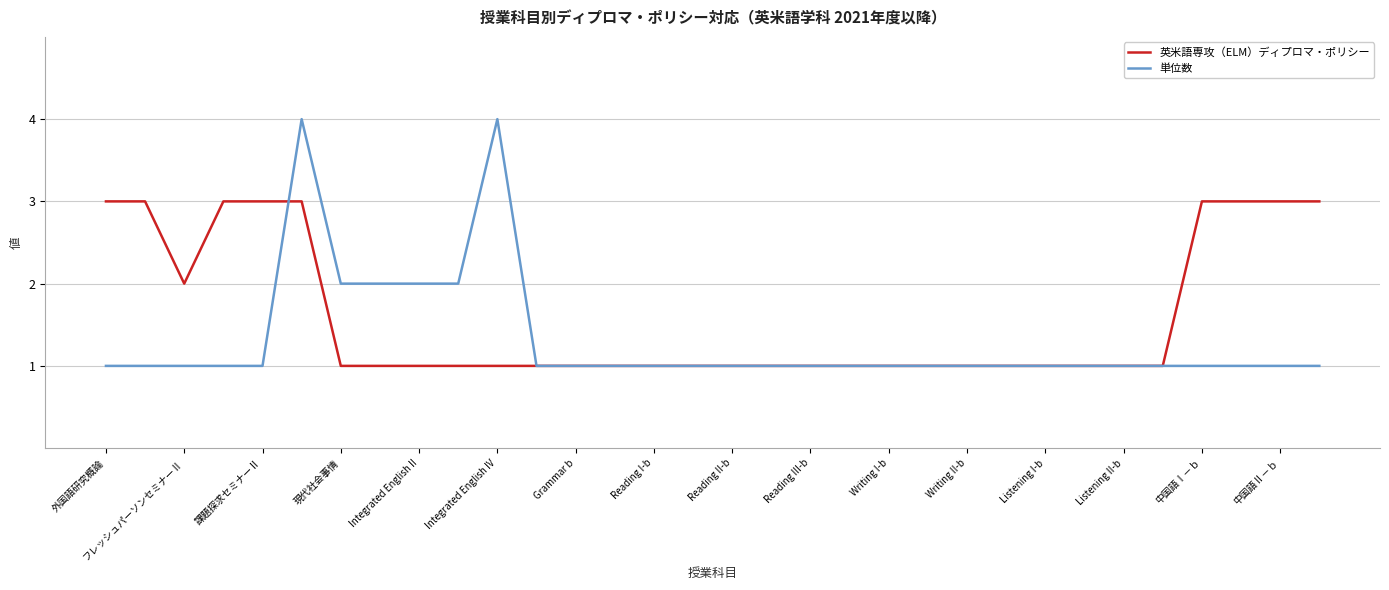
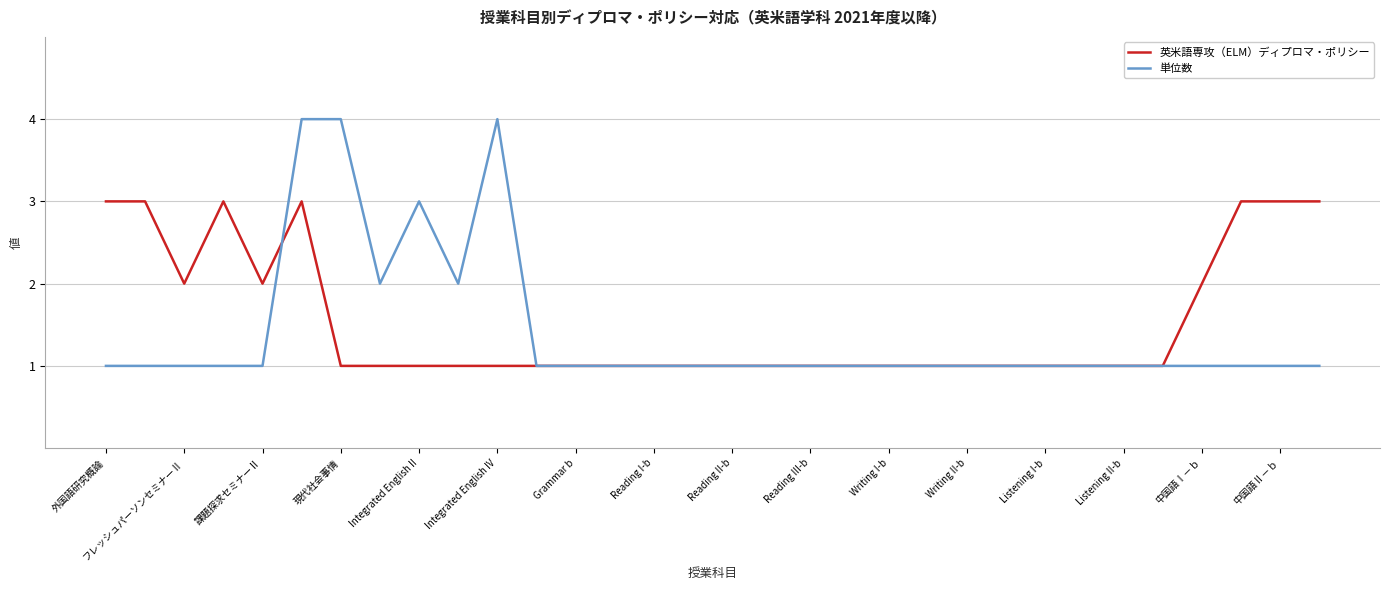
  {
    "英米語専攻（ELM）ディプロマ・ポリシー": {
      "外国語研究概論": 3,
      "フレッシュパーソンセミナーⅡ": 2,
-     "課題探求セミナーⅡ": 3,
+     "課題探求セミナーⅡ": 2,
      "現代社会事情": 1,
      "Integrated English II": 1,
      "Integrated English IV": 1,
-     "中国語Ⅰ－ｂ": 3
+     "中国語Ⅰ－ｂ": 2
    },
    "単位数": {
      "外国語研究概論": 1,
      "フレッシュパーソンセミナーⅡ": 1,
      "課題探求セミナーⅡ": 1,
-     "現代社会事情": 2,
-     "Integrated English II": 2,
+     "現代社会事情": 4,
+     "Integrated English II": 3,
      "Integrated English IV": 4,
      "中国語Ⅰ－ｂ": 1
    }
  }
